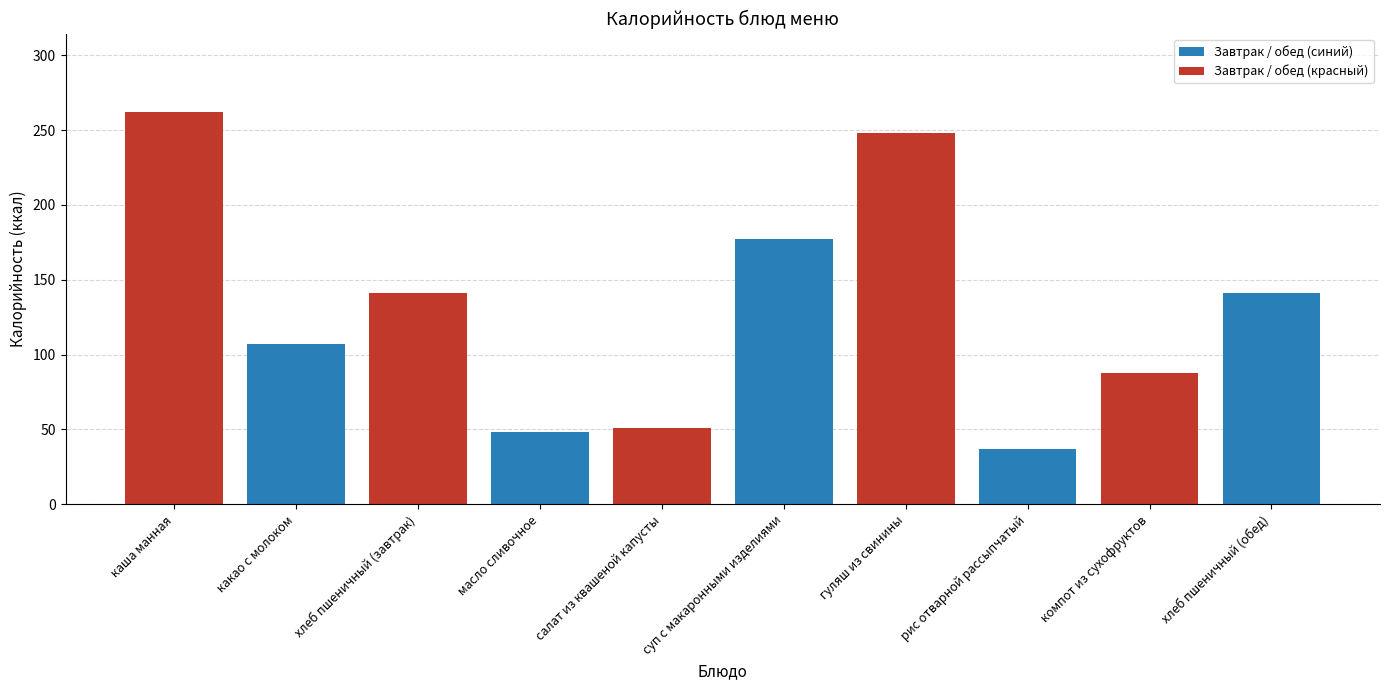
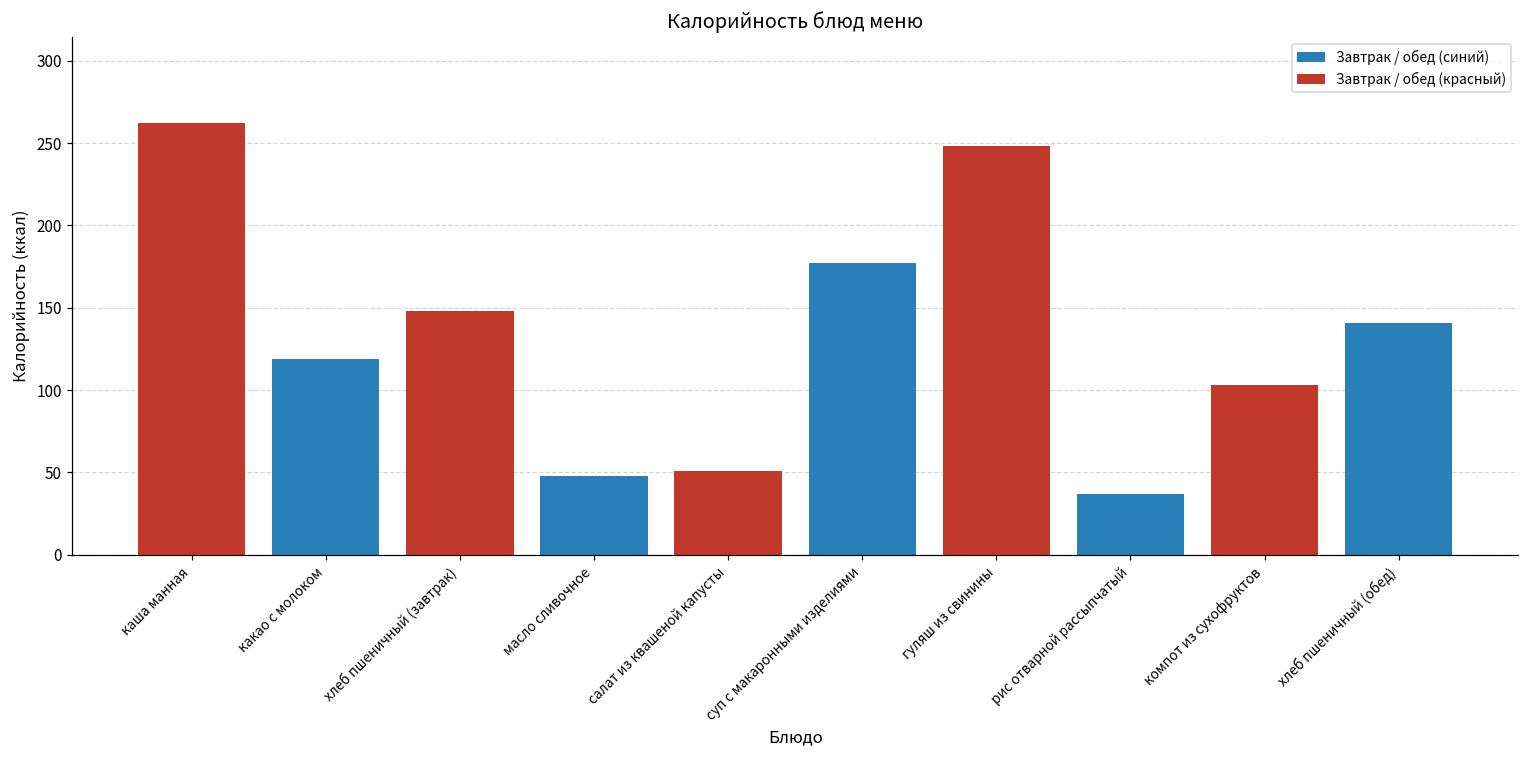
  {
    "Завтрак / обед (синий)": {
-     "какао с молоком": 107,
+     "какао с молоком": 119,
      "масло сливочное": 48,
      "суп с макаронными изделиями": 177,
      "рис отварной рассыпчатый": 37,
      "хлеб пшеничный (обед)": 141
    },
    "Завтрак / обед (красный)": {
      "каша манная": 262,
-     "хлеб пшеничный (завтрак)": 141,
+     "хлеб пшеничный (завтрак)": 148,
      "салат из квашеной капусты": 51,
      "гуляш из свинины": 248,
-     "компот из сухофруктов": 88
+     "компот из сухофруктов": 103
    }
  }
